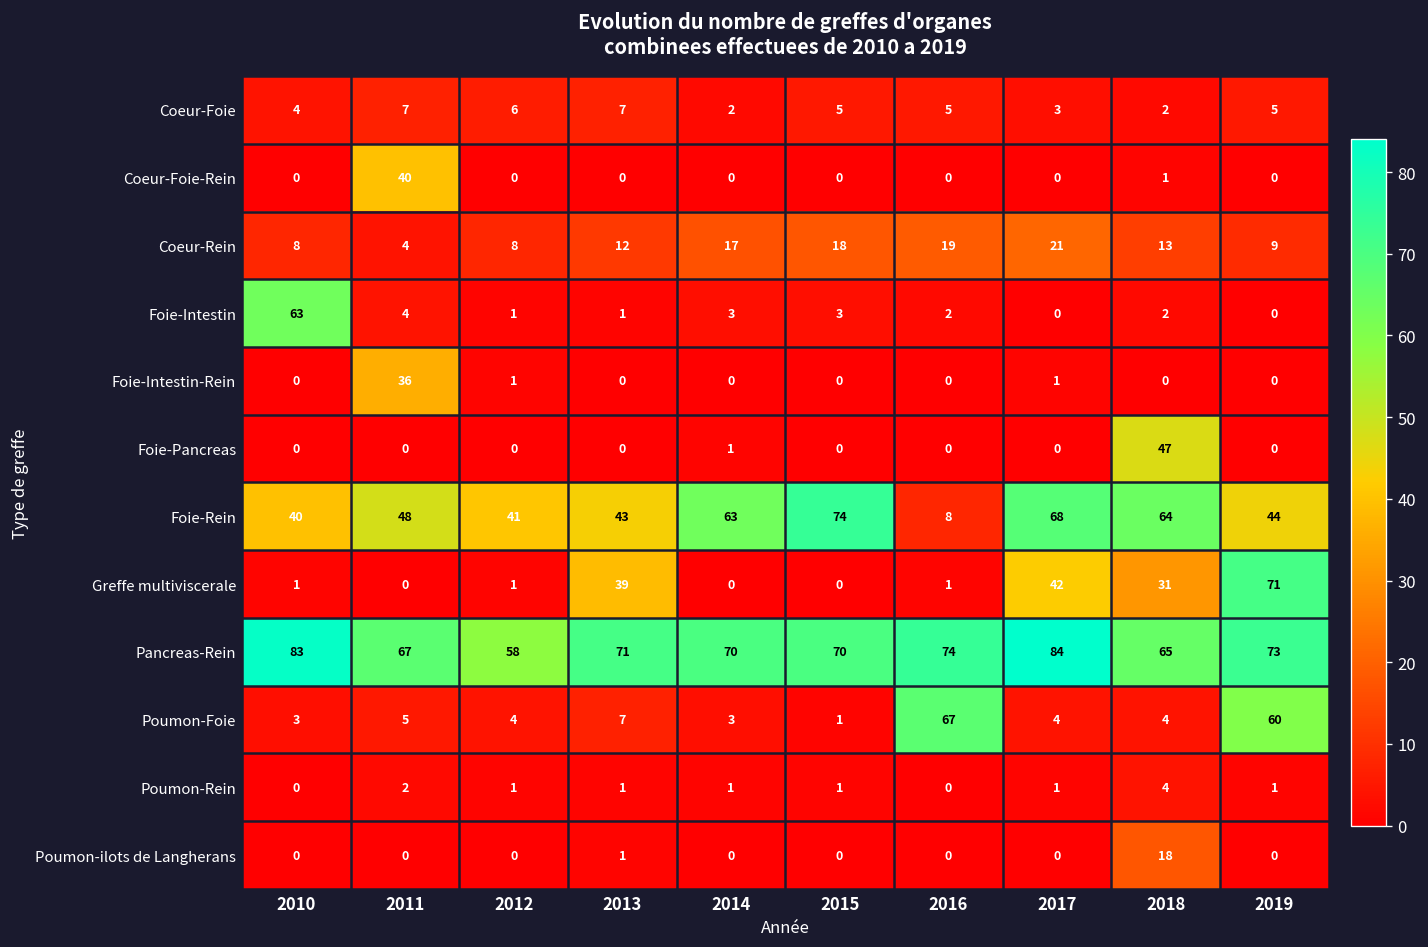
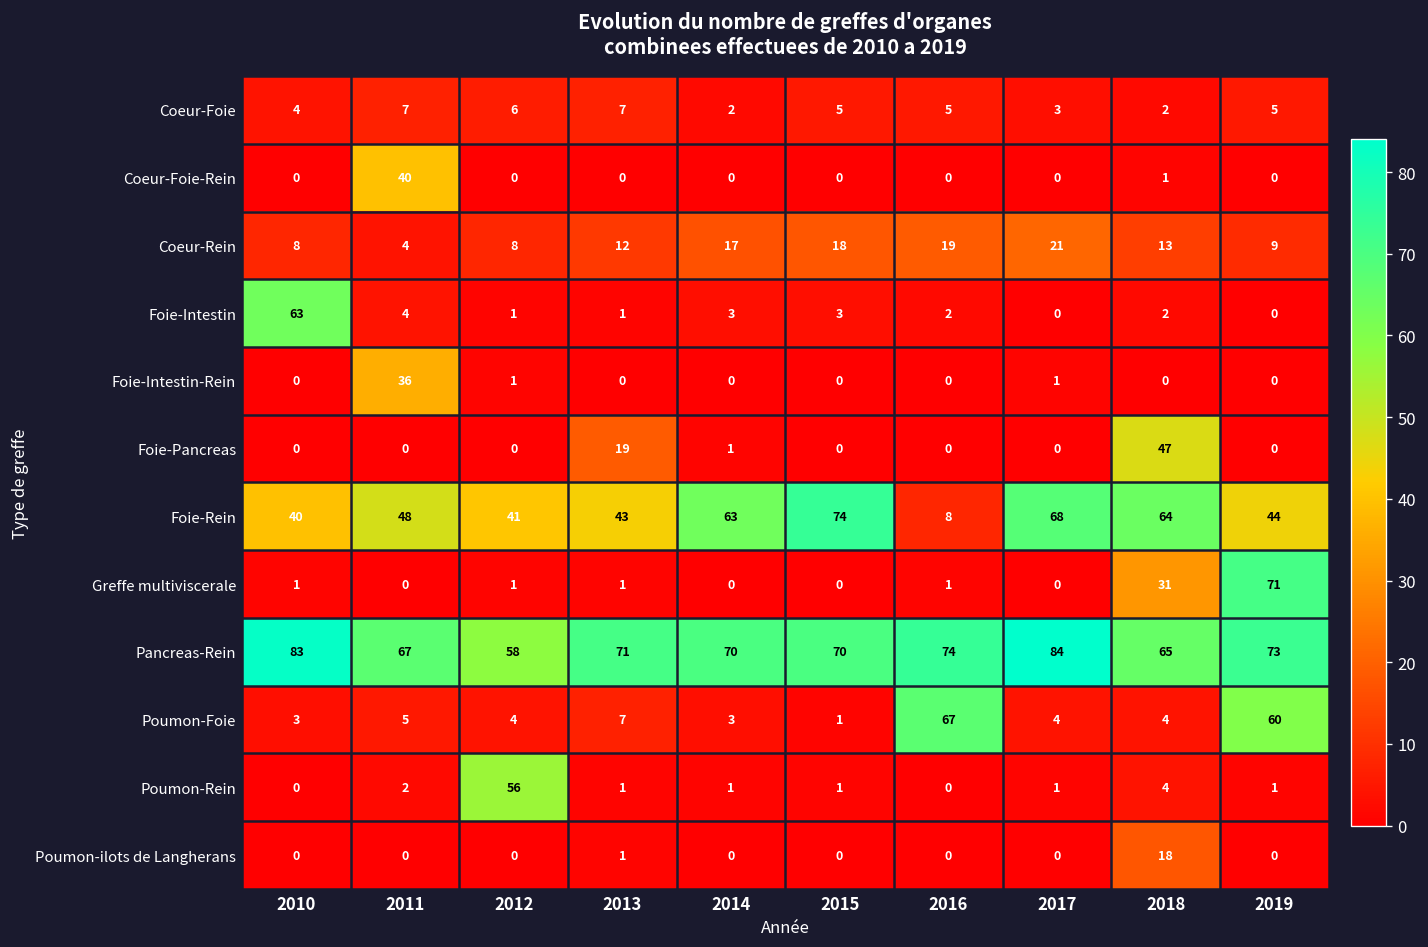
  {
    "Coeur-Foie": {
      "2010": 4,
      "2011": 7,
      "2012": 6,
      "2013": 7,
      "2014": 2,
      "2015": 5,
      "2016": 5,
      "2017": 3,
      "2018": 2,
      "2019": 5
    },
    "Coeur-Foie-Rein": {
      "2010": 0,
      "2011": 40,
      "2012": 0,
      "2013": 0,
      "2014": 0,
      "2015": 0,
      "2016": 0,
      "2017": 0,
      "2018": 1,
      "2019": 0
    },
    "Coeur-Rein": {
      "2010": 8,
      "2011": 4,
      "2012": 8,
      "2013": 12,
      "2014": 17,
      "2015": 18,
      "2016": 19,
      "2017": 21,
      "2018": 13,
      "2019": 9
    },
    "Foie-Intestin": {
      "2010": 63,
      "2011": 4,
      "2012": 1,
      "2013": 1,
      "2014": 3,
      "2015": 3,
      "2016": 2,
      "2017": 0,
      "2018": 2,
      "2019": 0
    },
    "Foie-Intestin-Rein": {
      "2010": 0,
      "2011": 36,
      "2012": 1,
      "2013": 0,
      "2014": 0,
      "2015": 0,
      "2016": 0,
      "2017": 1,
      "2018": 0,
      "2019": 0
    },
    "Foie-Pancreas": {
      "2010": 0,
      "2011": 0,
      "2012": 0,
-     "2013": 0,
+     "2013": 19,
      "2014": 1,
      "2015": 0,
      "2016": 0,
      "2017": 0,
      "2018": 47,
      "2019": 0
    },
    "Foie-Rein": {
      "2010": 40,
      "2011": 48,
      "2012": 41,
      "2013": 43,
      "2014": 63,
      "2015": 74,
      "2016": 8,
      "2017": 68,
      "2018": 64,
      "2019": 44
    },
    "Greffe multiviscerale": {
      "2010": 1,
      "2011": 0,
      "2012": 1,
-     "2013": 39,
+     "2013": 1,
      "2014": 0,
      "2015": 0,
      "2016": 1,
-     "2017": 42,
+     "2017": 0,
      "2018": 31,
      "2019": 71
    },
    "Pancreas-Rein": {
      "2010": 83,
      "2011": 67,
      "2012": 58,
      "2013": 71,
      "2014": 70,
      "2015": 70,
      "2016": 74,
      "2017": 84,
      "2018": 65,
      "2019": 73
    },
    "Poumon-Foie": {
      "2010": 3,
      "2011": 5,
      "2012": 4,
      "2013": 7,
      "2014": 3,
      "2015": 1,
      "2016": 67,
      "2017": 4,
      "2018": 4,
      "2019": 60
    },
    "Poumon-Rein": {
      "2010": 0,
      "2011": 2,
-     "2012": 1,
+     "2012": 56,
      "2013": 1,
      "2014": 1,
      "2015": 1,
      "2016": 0,
      "2017": 1,
      "2018": 4,
      "2019": 1
    },
    "Poumon-ilots de Langherans": {
      "2010": 0,
      "2011": 0,
      "2012": 0,
      "2013": 1,
      "2014": 0,
      "2015": 0,
      "2016": 0,
      "2017": 0,
      "2018": 18,
      "2019": 0
    }
  }
